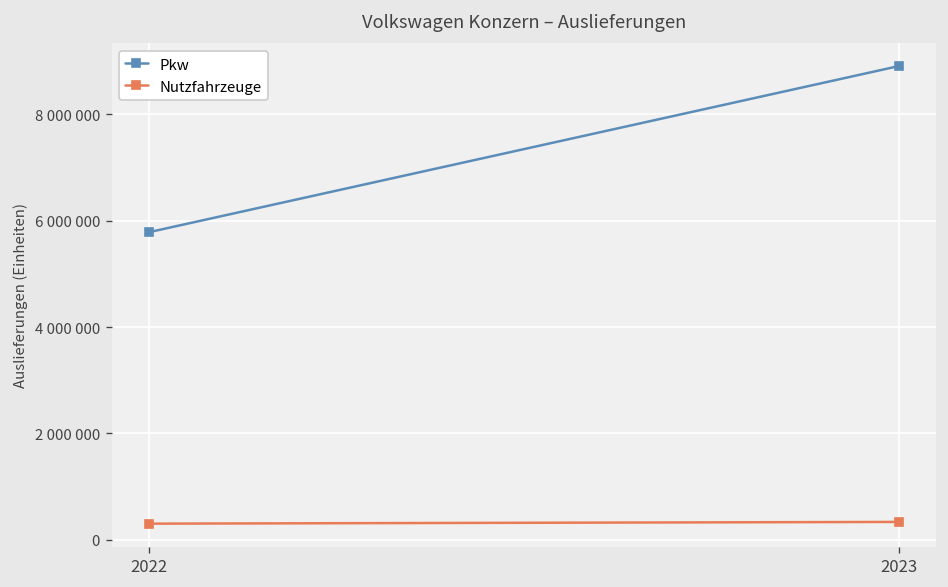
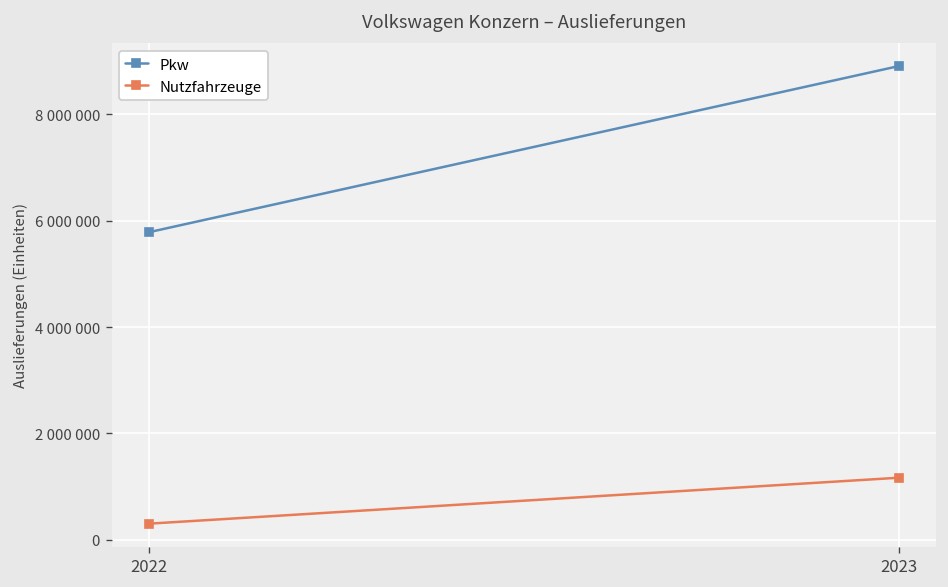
  {
    "Pkw": {
      "2022": 5800000,
      "2023": 8900000
    },
    "Nutzfahrzeuge": {
      "2022": 300000,
-     "2023": 300000
+     "2023": 1200000
    }
  }
